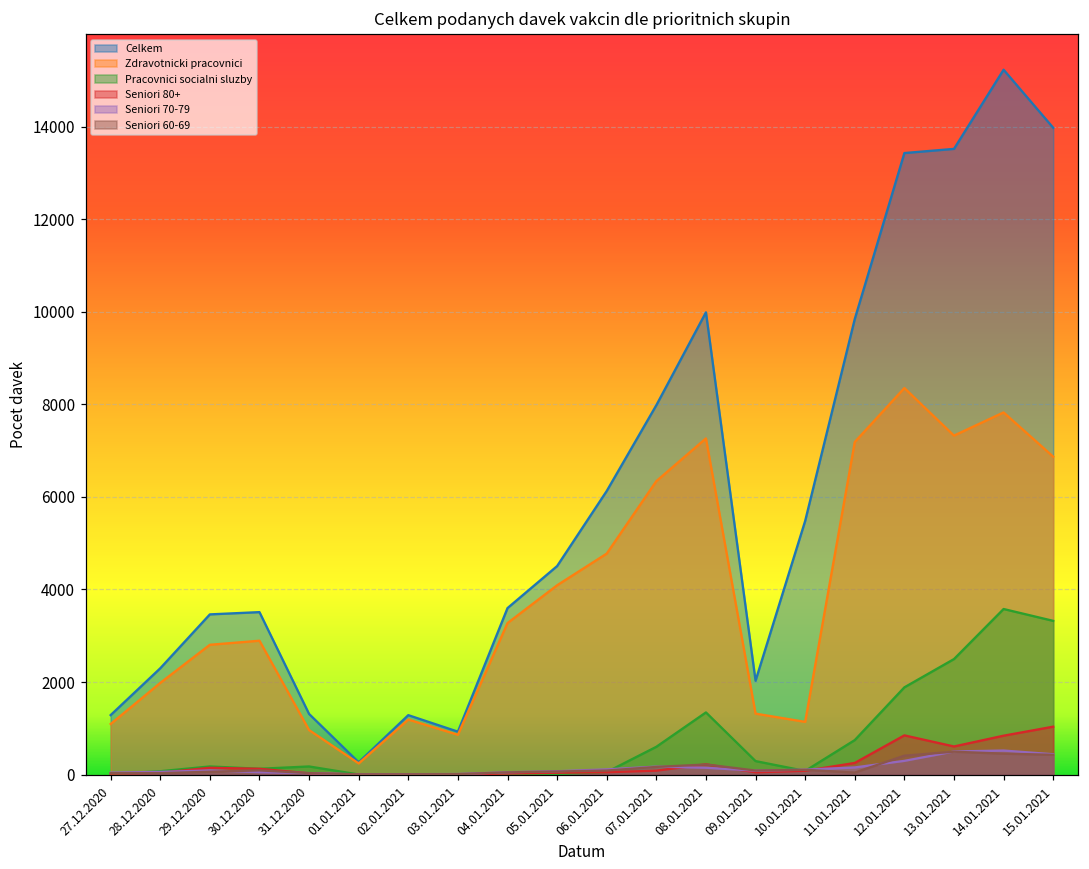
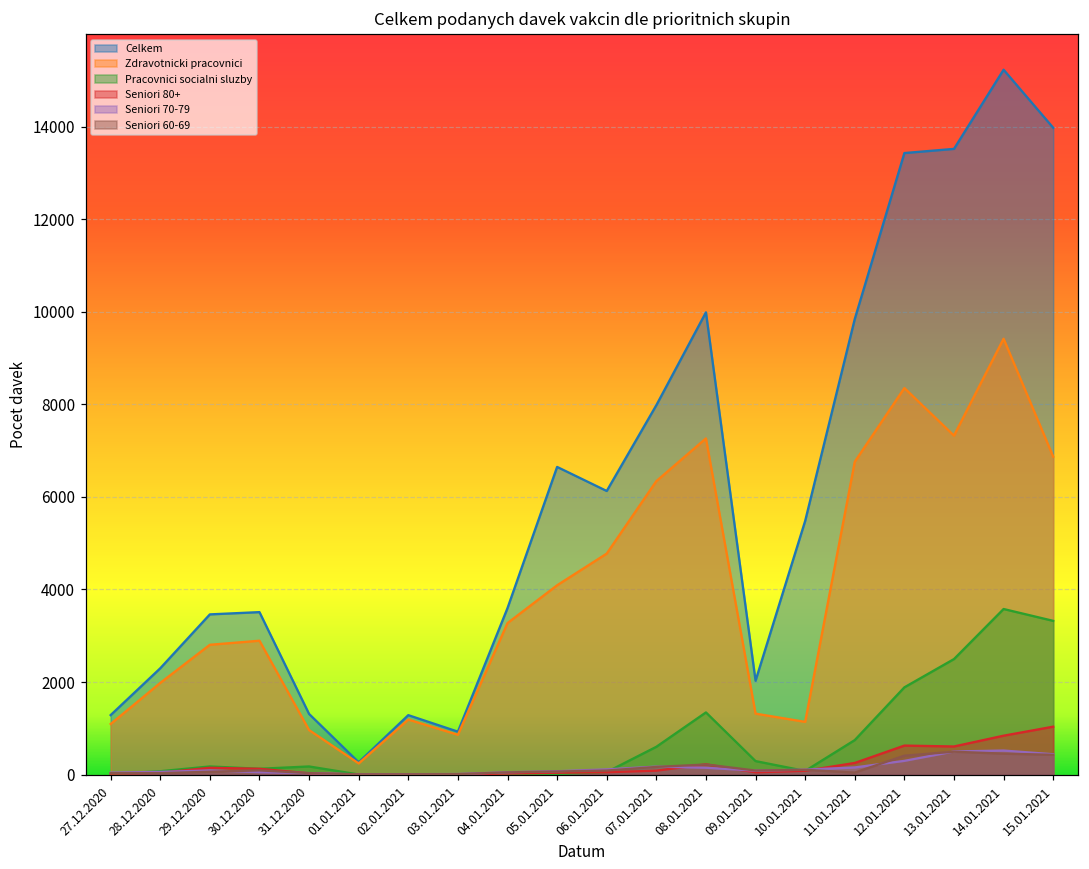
  {
    "Celkem": {
      "27.12.2020": 1300,
      "28.12.2020": 2300,
      "29.12.2020": 3500,
      "30.12.2020": 3500,
      "31.12.2020": 1300,
      "02.01.2021": 1300,
      "03.01.2021": 900,
      "04.01.2021": 3600,
-     "05.01.2021": 4500,
+     "05.01.2021": 6600,
      "06.01.2021": 6100,
      "07.01.2021": 8000,
      "08.01.2021": 10000,
      "09.01.2021": 2000,
      "10.01.2021": 5500,
      "11.01.2021": 9800,
      "12.01.2021": 13400,
      "13.01.2021": 13500,
      "14.01.2021": 15200,
      "15.01.2021": 14000
    },
    "Zdravotnicki pracovnici": {
      "27.12.2020": 1100,
      "28.12.2020": 2000,
      "29.12.2020": 2800,
      "30.12.2020": 2900,
      "31.12.2020": 1000,
      "02.01.2021": 1200,
      "03.01.2021": 900,
      "04.01.2021": 3300,
      "05.01.2021": 4100,
      "06.01.2021": 4800,
      "07.01.2021": 6300,
      "08.01.2021": 7300,
      "09.01.2021": 1300,
      "10.01.2021": 1100,
-     "11.01.2021": 7200,
+     "11.01.2021": 6800,
      "12.01.2021": 8400,
      "13.01.2021": 7300,
-     "14.01.2021": 7800,
+     "14.01.2021": 9400,
      "15.01.2021": 6900
    },
    "Pracovnici socialni sluzby": {
      "31.12.2020": 200,
      "07.01.2021": 600,
      "08.01.2021": 1300,
      "09.01.2021": 300,
      "11.01.2021": 700,
      "12.01.2021": 1900,
      "13.01.2021": 2500,
      "14.01.2021": 3600,
      "15.01.2021": 3300
    },
    "Seniori 80+": {
      "07.01.2021": 100,
      "11.01.2021": 300,
-     "12.01.2021": 800,
+     "12.01.2021": 600,
      "13.01.2021": 600,
      "14.01.2021": 800,
      "15.01.2021": 1000
    },
    "Seniori 70-79": {
      "08.01.2021": 100,
      "11.01.2021": 200,
      "12.01.2021": 300,
      "14.01.2021": 500
    },
    "Seniori 60-69": {
      "11.01.2021": 0,
      "12.01.2021": 400,
      "14.01.2021": 500
    }
  }
